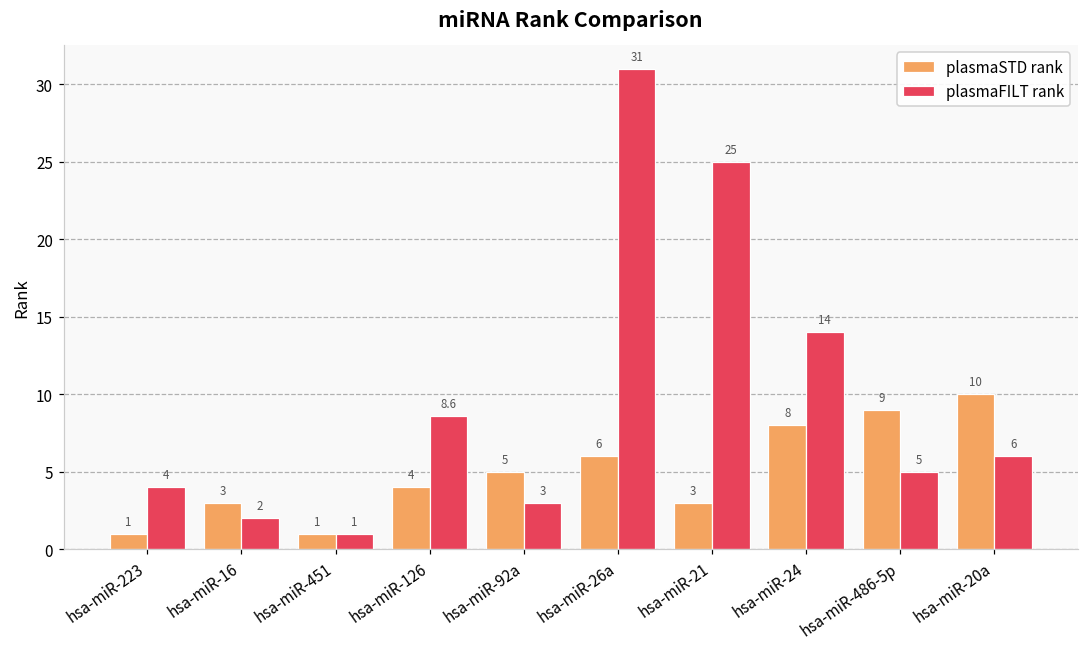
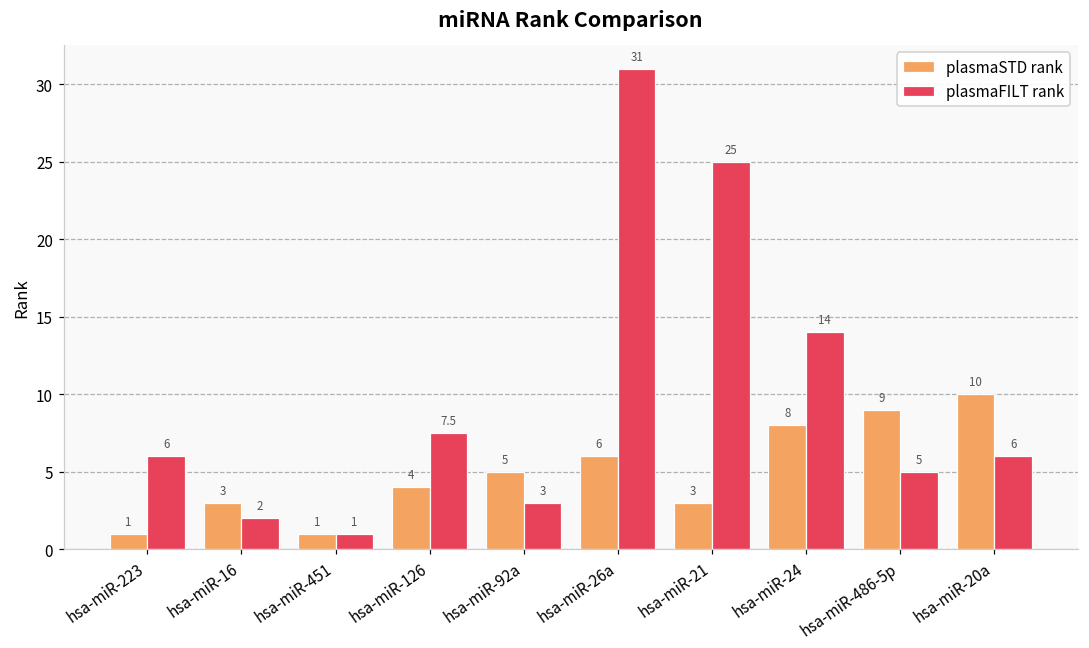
  {
    "plasmaSTD rank": {
      "hsa-miR-223": 1,
      "hsa-miR-16": 3,
      "hsa-miR-451": 1,
      "hsa-miR-126": 4,
      "hsa-miR-92a": 5,
      "hsa-miR-26a": 6,
      "hsa-miR-21": 3,
      "hsa-miR-24": 8,
      "hsa-miR-486-5p": 9,
      "hsa-miR-20a": 10
    },
    "plasmaFILT rank": {
-     "hsa-miR-223": 4,
+     "hsa-miR-223": 6,
      "hsa-miR-16": 2,
      "hsa-miR-451": 1,
-     "hsa-miR-126": 8.6,
+     "hsa-miR-126": 7.5,
      "hsa-miR-92a": 3,
      "hsa-miR-26a": 31,
      "hsa-miR-21": 25,
      "hsa-miR-24": 14,
      "hsa-miR-486-5p": 5,
      "hsa-miR-20a": 6
    }
  }
